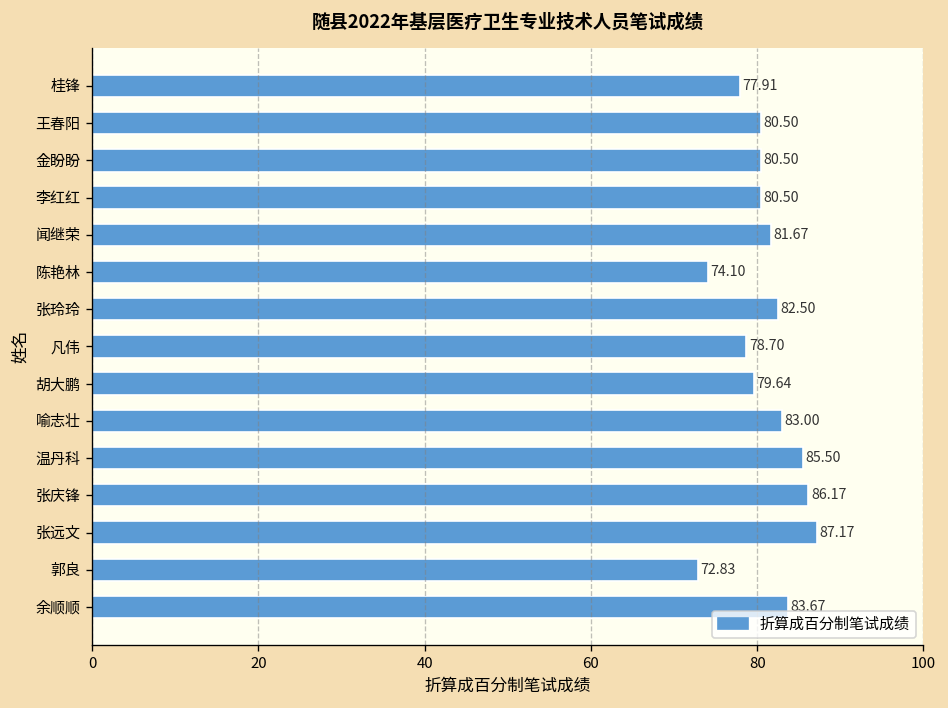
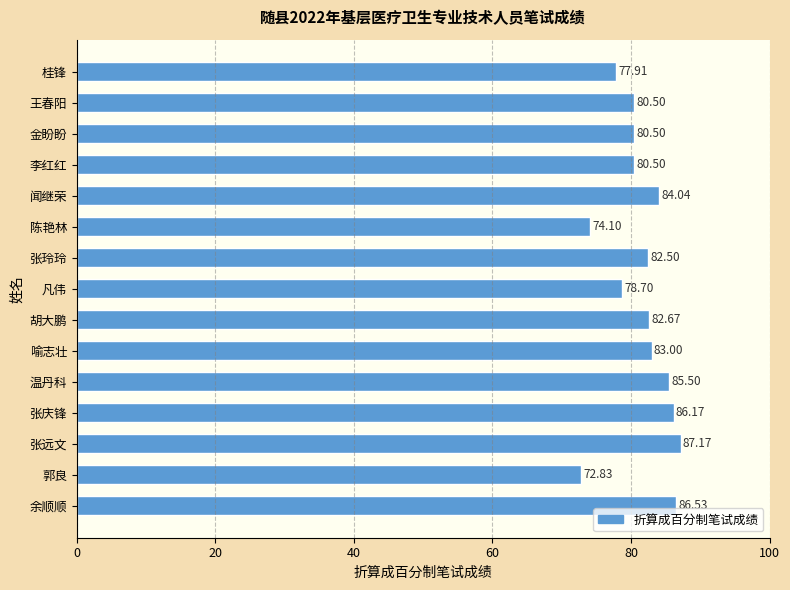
  {
    "桂锋": 77.91,
    "王春阳": 80.50,
    "金盼盼": 80.50,
    "李红红": 80.50,
-   "闻继荣": 81.67,
+   "闻继荣": 84.04,
    "陈艳林": 74.10,
    "张玲玲": 82.50,
    "凡伟": 78.70,
-   "胡大鹏": 79.64,
+   "胡大鹏": 82.67,
    "喻志壮": 83.00,
    "温丹科": 85.50,
    "张庆锋": 86.17,
    "张远文": 87.17,
    "郭良": 72.83,
-   "余顺顺": 84
+   "余顺顺": 87
  }
